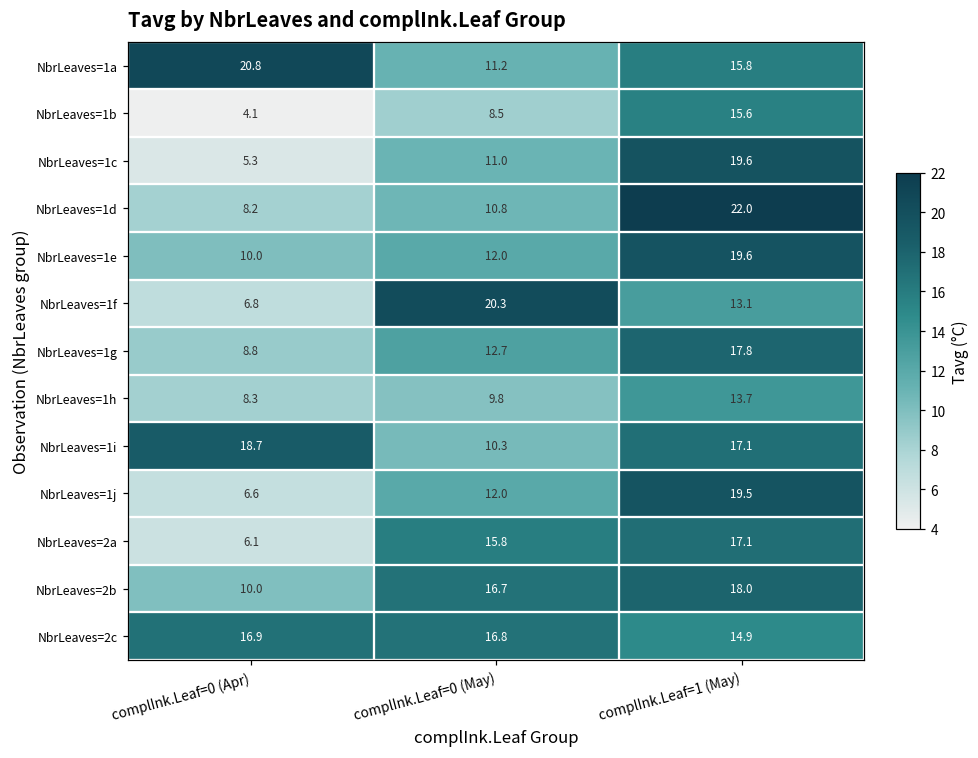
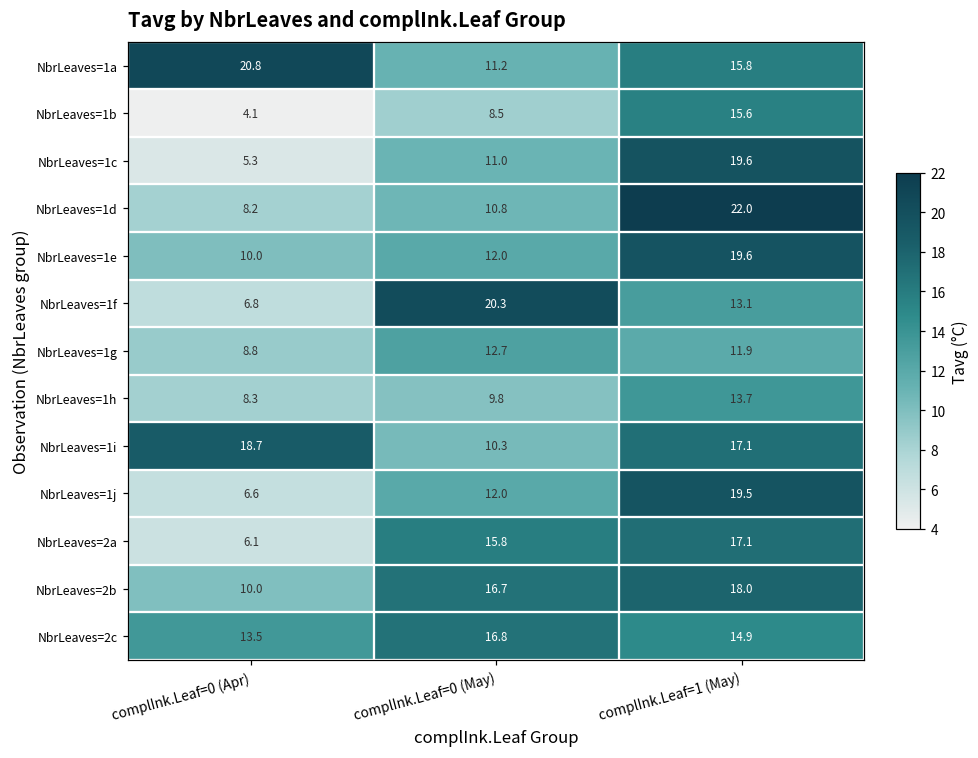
  {
    "NbrLeaves=1a": {
      "complInk.Leaf=0 (Apr)": 20.8,
      "complInk.Leaf=0 (May)": 11.2,
      "complInk.Leaf=1 (May)": 15.8
    },
    "NbrLeaves=1b": {
      "complInk.Leaf=0 (Apr)": 4.1,
      "complInk.Leaf=0 (May)": 8.5,
      "complInk.Leaf=1 (May)": 15.6
    },
    "NbrLeaves=1c": {
      "complInk.Leaf=0 (Apr)": 5.3,
      "complInk.Leaf=0 (May)": 11.0,
      "complInk.Leaf=1 (May)": 19.6
    },
    "NbrLeaves=1d": {
      "complInk.Leaf=0 (Apr)": 8.2,
      "complInk.Leaf=0 (May)": 10.8,
      "complInk.Leaf=1 (May)": 22.0
    },
    "NbrLeaves=1e": {
      "complInk.Leaf=0 (Apr)": 10.0,
      "complInk.Leaf=0 (May)": 12.0,
      "complInk.Leaf=1 (May)": 19.6
    },
    "NbrLeaves=1f": {
      "complInk.Leaf=0 (Apr)": 6.8,
      "complInk.Leaf=0 (May)": 20.3,
      "complInk.Leaf=1 (May)": 13.1
    },
    "NbrLeaves=1g": {
      "complInk.Leaf=0 (Apr)": 8.8,
      "complInk.Leaf=0 (May)": 12.7,
-     "complInk.Leaf=1 (May)": 17.8
+     "complInk.Leaf=1 (May)": 11.9
    },
    "NbrLeaves=1h": {
      "complInk.Leaf=0 (Apr)": 8.3,
      "complInk.Leaf=0 (May)": 9.8,
      "complInk.Leaf=1 (May)": 13.7
    },
    "NbrLeaves=1i": {
      "complInk.Leaf=0 (Apr)": 18.7,
      "complInk.Leaf=0 (May)": 10.3,
      "complInk.Leaf=1 (May)": 17.1
    },
    "NbrLeaves=1j": {
      "complInk.Leaf=0 (Apr)": 6.6,
      "complInk.Leaf=0 (May)": 12.0,
      "complInk.Leaf=1 (May)": 19.5
    },
    "NbrLeaves=2a": {
      "complInk.Leaf=0 (Apr)": 6.1,
      "complInk.Leaf=0 (May)": 15.8,
      "complInk.Leaf=1 (May)": 17.1
    },
    "NbrLeaves=2b": {
      "complInk.Leaf=0 (Apr)": 10.0,
      "complInk.Leaf=0 (May)": 16.7,
      "complInk.Leaf=1 (May)": 18.0
    },
    "NbrLeaves=2c": {
-     "complInk.Leaf=0 (Apr)": 16.9,
+     "complInk.Leaf=0 (Apr)": 13.5,
      "complInk.Leaf=0 (May)": 16.8,
      "complInk.Leaf=1 (May)": 14.9
    }
  }
